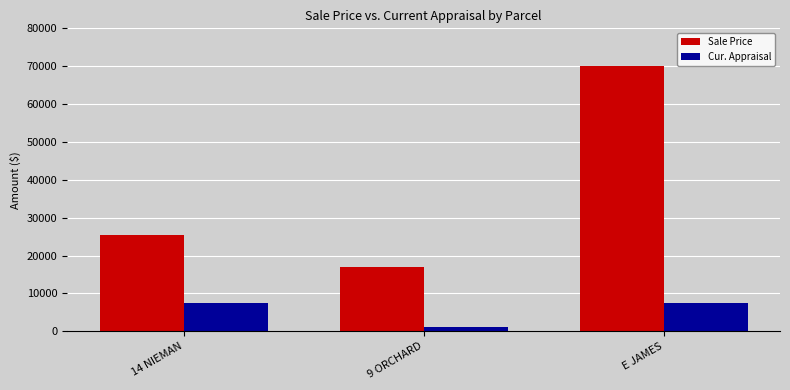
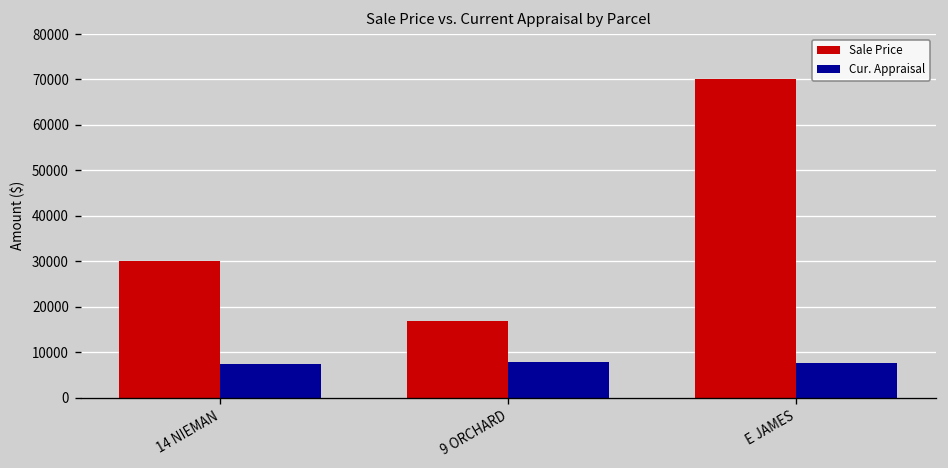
  {
    "Sale Price": {
-     "14 NIEMAN": 25000,
+     "14 NIEMAN": 30000,
      "9 ORCHARD": 17000,
      "E JAMES": 70000
    },
    "Cur. Appraisal": {
      "14 NIEMAN": 7000,
-     "9 ORCHARD": 1000,
+     "9 ORCHARD": 8000,
      "E JAMES": 7000
    }
  }
